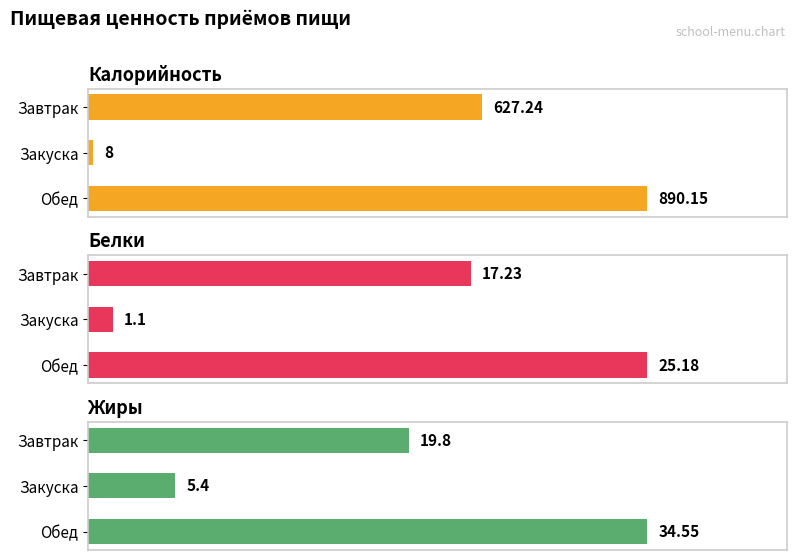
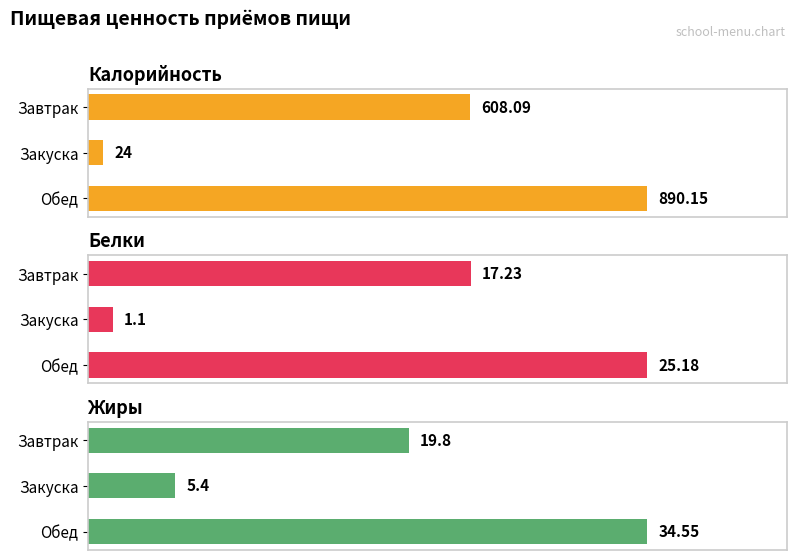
  {
    "Калорийность": {
-     "Завтрак": 627.24,
-     "Закуска": 8,
+     "Завтрак": 608.09,
+     "Закуска": 24,
      "Обед": 890.15
    },
    "Белки": {
      "Завтрак": 17.23,
      "Закуска": 1.1,
      "Обед": 25.18
    },
    "Жиры": {
      "Завтрак": 19.8,
      "Закуска": 5.4,
      "Обед": 34.55
    }
  }
